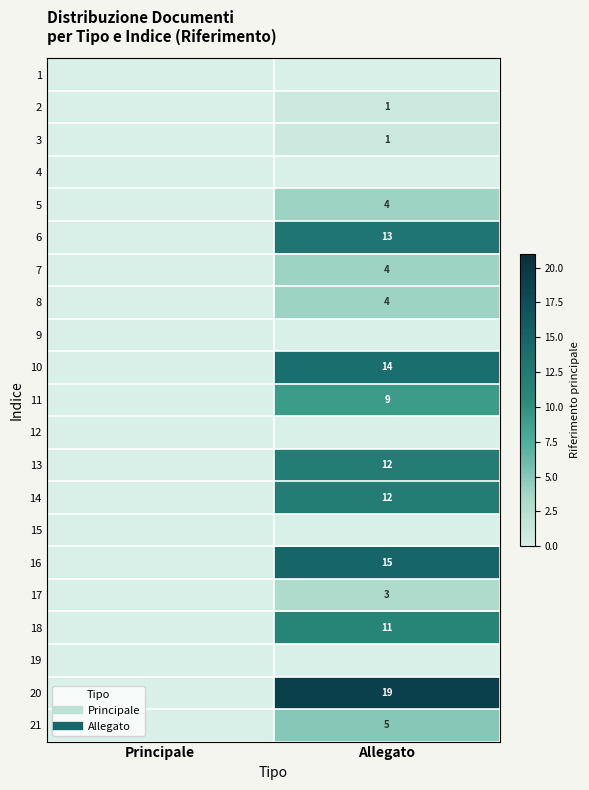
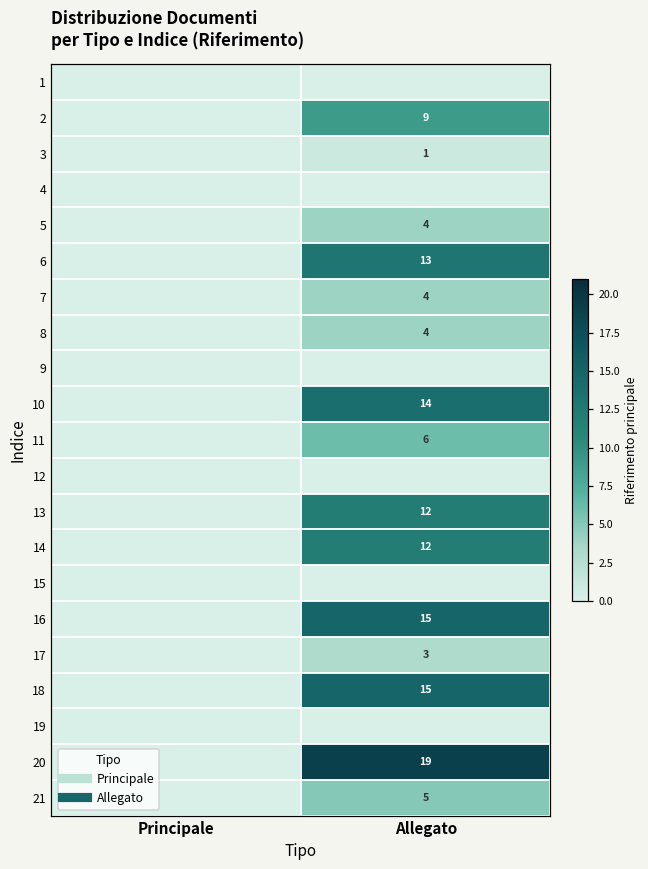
  {
    "2": {
-     "Allegato": 1
+     "Allegato": 9
    },
    "3": {
      "Allegato": 1
    },
    "5": {
      "Allegato": 4
    },
    "6": {
      "Allegato": 13
    },
    "7": {
      "Allegato": 4
    },
    "8": {
      "Allegato": 4
    },
    "10": {
      "Allegato": 14
    },
    "11": {
-     "Allegato": 9
+     "Allegato": 6
    },
    "13": {
      "Allegato": 12
    },
    "14": {
      "Allegato": 12
    },
    "16": {
      "Allegato": 15
    },
    "17": {
      "Allegato": 3
    },
    "18": {
-     "Allegato": 11
+     "Allegato": 15
    },
    "20": {
      "Allegato": 19
    },
    "21": {
      "Allegato": 5
    }
  }
